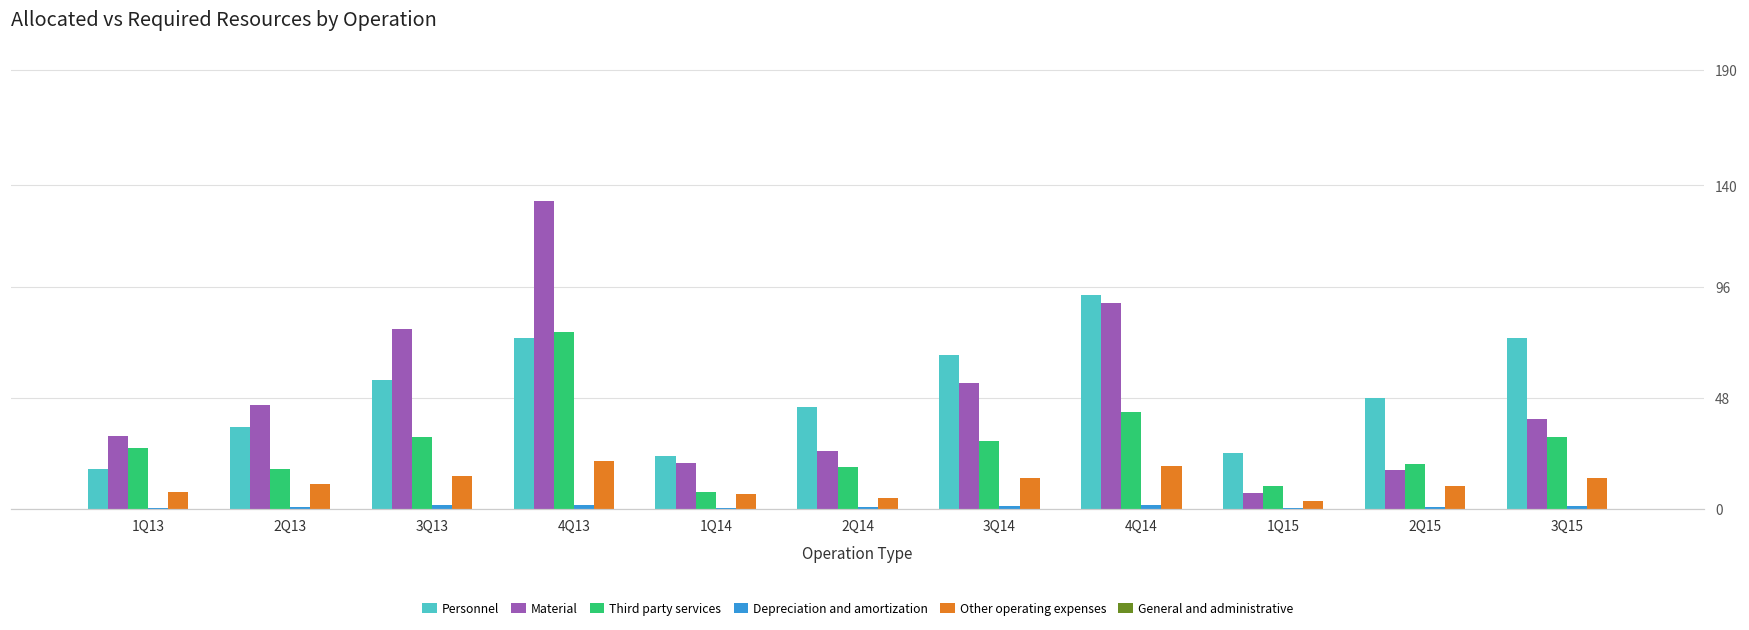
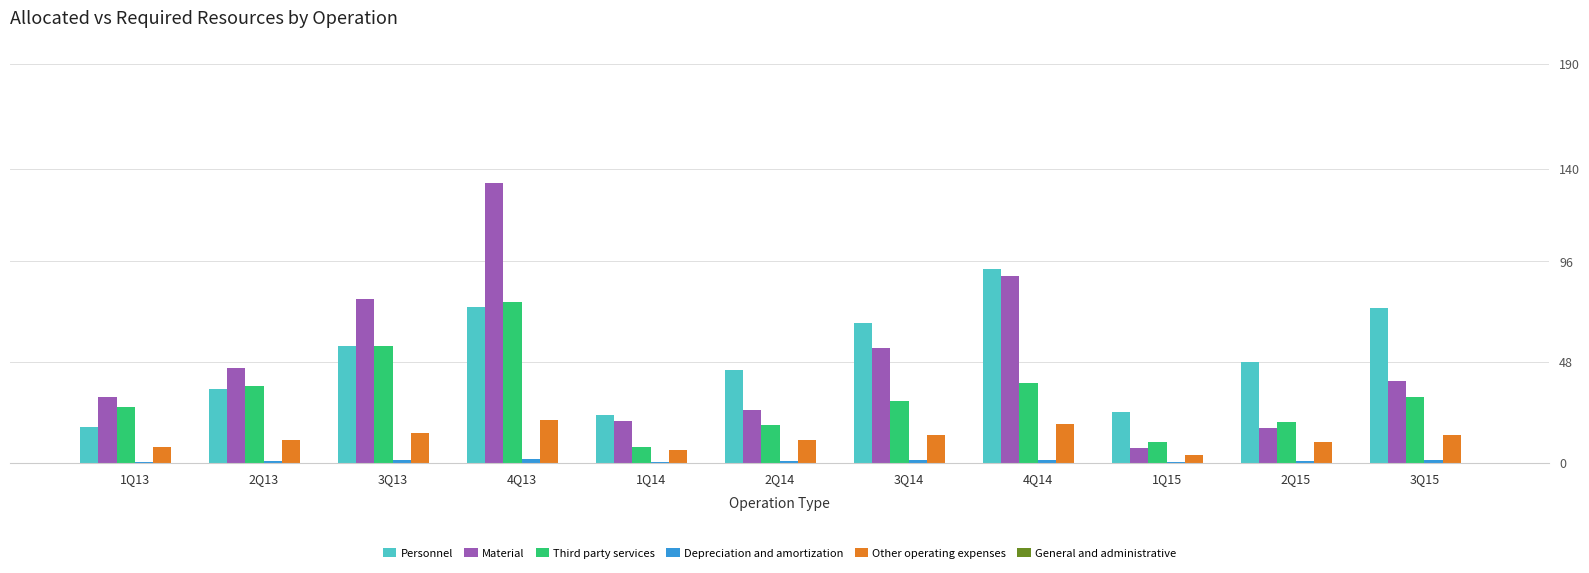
  {
    "Material": {
      "1Q13": 31,
      "2Q13": 45,
      "3Q13": 78,
      "4Q13": 133,
      "1Q14": 20,
      "2Q14": 25,
      "3Q14": 54,
      "4Q14": 89,
      "1Q15": 7,
      "2Q15": 17,
      "3Q15": 39
    },
    "Third party services": {
      "1Q13": 26,
-     "2Q13": 17,
-     "3Q13": 31,
+     "2Q13": 36,
+     "3Q13": 55,
      "4Q13": 76,
      "1Q14": 7,
      "2Q14": 18,
      "3Q14": 29,
-     "4Q14": 42,
+     "4Q14": 38,
      "1Q15": 10,
      "2Q15": 19,
      "3Q15": 31
    },
    "Other operating expenses": {
      "1Q13": 7,
      "2Q13": 11,
      "3Q13": 14,
      "4Q13": 20,
      "1Q14": 6,
-     "2Q14": 5,
+     "2Q14": 11,
      "3Q14": 13,
      "4Q14": 18,
      "1Q15": 3,
      "2Q15": 10,
      "3Q15": 13
    },
    "General and administrative": {
      "1Q13": 0,
      "2Q13": 0,
      "3Q13": 0,
      "4Q13": 0,
      "1Q14": 0,
      "2Q14": 0,
      "3Q14": 0,
      "4Q14": 0,
      "1Q15": 0,
      "2Q15": 0,
      "3Q15": 0
    }
  }
